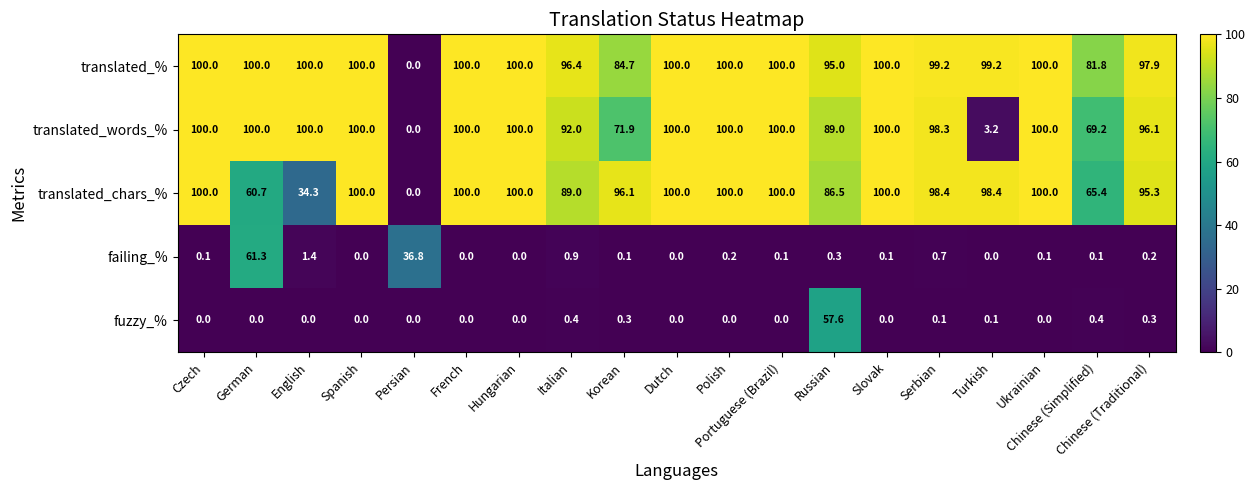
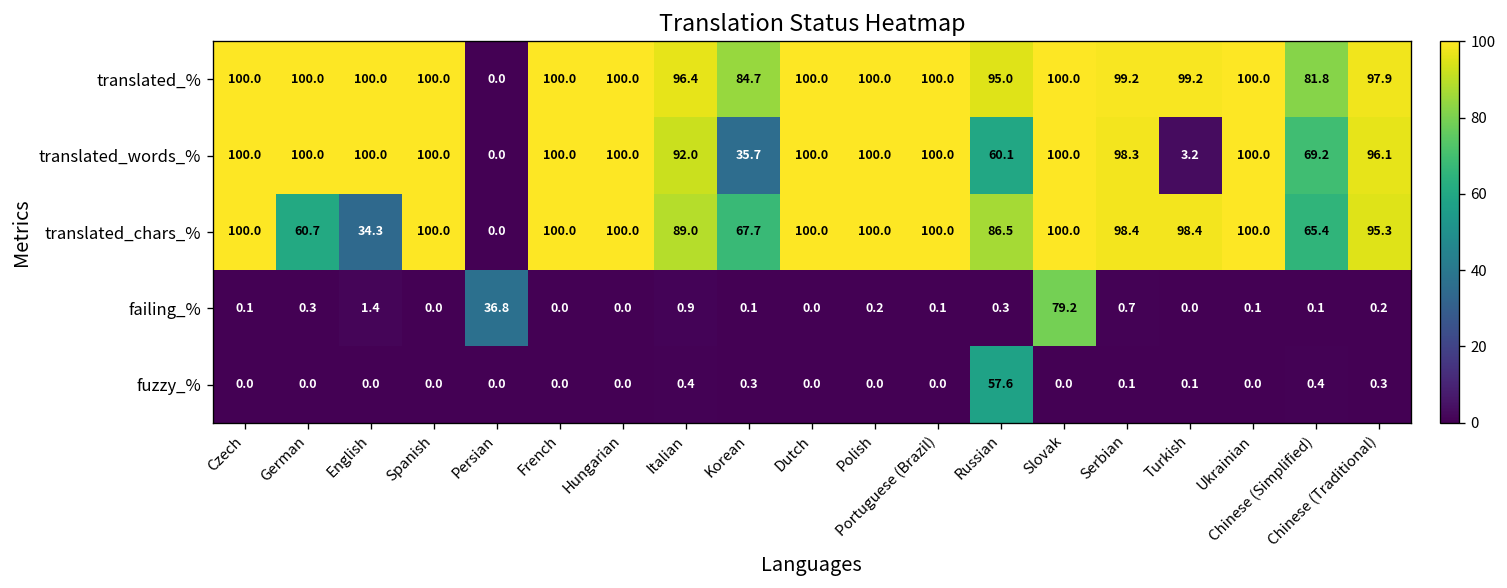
  {
    "translated_%": {
      "Czech": 100.0,
      "German": 100.0,
      "English": 100.0,
      "Spanish": 100.0,
      "Persian": 0.0,
      "French": 100.0,
      "Hungarian": 100.0,
      "Italian": 96.4,
      "Korean": 84.7,
      "Dutch": 100.0,
      "Polish": 100.0,
      "Portuguese (Brazil)": 100.0,
      "Russian": 95.0,
      "Slovak": 100.0,
      "Serbian": 99.2,
      "Turkish": 99.2,
      "Ukrainian": 100.0,
      "Chinese (Simplified)": 81.8,
      "Chinese (Traditional)": 97.9
    },
    "translated_words_%": {
      "Czech": 100.0,
      "German": 100.0,
      "English": 100.0,
      "Spanish": 100.0,
      "Persian": 0.0,
      "French": 100.0,
      "Hungarian": 100.0,
      "Italian": 92.0,
-     "Korean": 71.9,
+     "Korean": 35.7,
      "Dutch": 100.0,
      "Polish": 100.0,
      "Portuguese (Brazil)": 100.0,
-     "Russian": 89.0,
+     "Russian": 60.1,
      "Slovak": 100.0,
      "Serbian": 98.3,
      "Turkish": 3.2,
      "Ukrainian": 100.0,
      "Chinese (Simplified)": 69.2,
      "Chinese (Traditional)": 96.1
    },
    "translated_chars_%": {
      "Czech": 100.0,
      "German": 60.7,
      "English": 34.3,
      "Spanish": 100.0,
      "Persian": 0.0,
      "French": 100.0,
      "Hungarian": 100.0,
      "Italian": 89.0,
-     "Korean": 96.1,
+     "Korean": 67.7,
      "Dutch": 100.0,
      "Polish": 100.0,
      "Portuguese (Brazil)": 100.0,
      "Russian": 86.5,
      "Slovak": 100.0,
      "Serbian": 98.4,
      "Turkish": 98.4,
      "Ukrainian": 100.0,
      "Chinese (Simplified)": 65.4,
      "Chinese (Traditional)": 95.3
    },
    "failing_%": {
      "Czech": 0.1,
-     "German": 61.3,
+     "German": 0.3,
      "English": 1.4,
      "Spanish": 0.0,
      "Persian": 36.8,
      "French": 0.0,
      "Hungarian": 0.0,
      "Italian": 0.9,
      "Korean": 0.1,
      "Dutch": 0.0,
      "Polish": 0.2,
      "Portuguese (Brazil)": 0.1,
      "Russian": 0.3,
-     "Slovak": 0.1,
+     "Slovak": 79.2,
      "Serbian": 0.7,
      "Turkish": 0.0,
      "Ukrainian": 0.1,
      "Chinese (Simplified)": 0.1,
      "Chinese (Traditional)": 0.2
    },
    "fuzzy_%": {
      "Czech": 0.0,
      "German": 0.0,
      "English": 0.0,
      "Spanish": 0.0,
      "Persian": 0.0,
      "French": 0.0,
      "Hungarian": 0.0,
      "Italian": 0.4,
      "Korean": 0.3,
      "Dutch": 0.0,
      "Polish": 0.0,
      "Portuguese (Brazil)": 0.0,
      "Russian": 57.6,
      "Slovak": 0.0,
      "Serbian": 0.1,
      "Turkish": 0.1,
      "Ukrainian": 0.0,
      "Chinese (Simplified)": 0.4,
      "Chinese (Traditional)": 0.3
    }
  }
